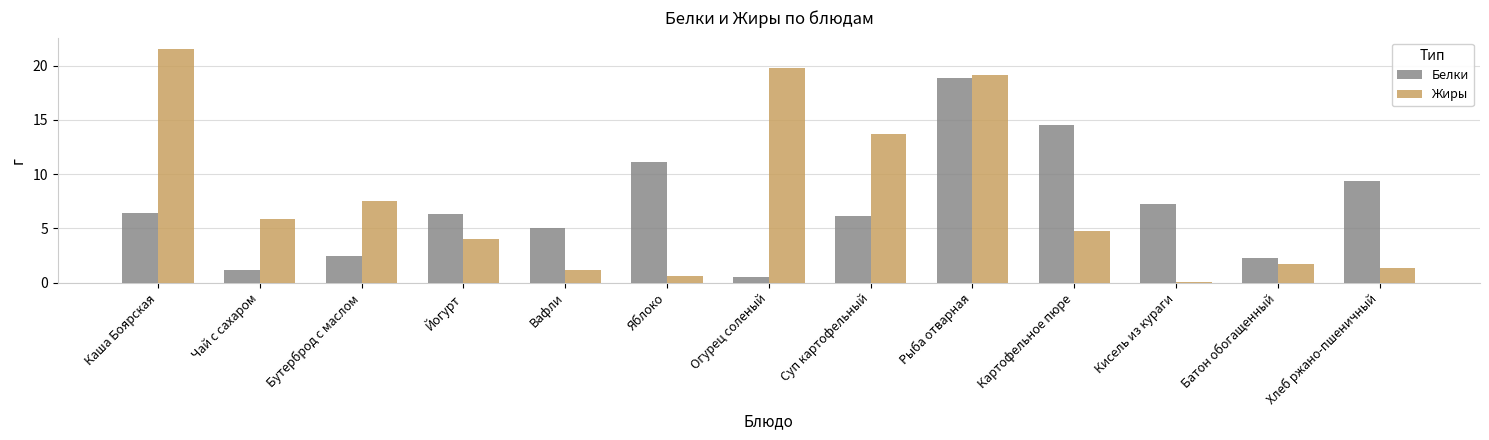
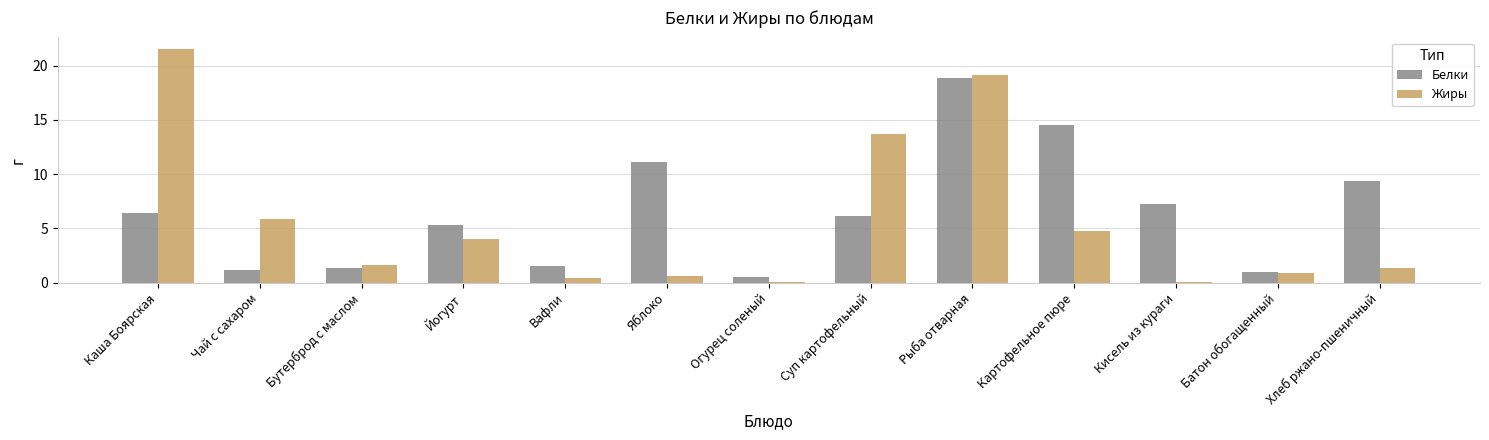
  {
    "Белки": {
      "Каша Боярская": 6.4,
      "Чай с сахаром": 1.2,
-     "Бутерброд с маслом": 2.5,
-     "Йогурт": 6.3,
-     "Вафли": 5.0,
+     "Бутерброд с маслом": 1.4,
+     "Йогурт": 5.3,
+     "Вафли": 1.5,
      "Яблоко": 11.2,
      "Огурец соленый": 0.5,
      "Суп картофельный": 6.1,
      "Рыба отварная": 18.9,
      "Картофельное пюре": 14.5,
      "Кисель из кураги": 7.2,
-     "Батон обогащенный": 2.3,
+     "Батон обогащенный": 1.0,
      "Хлеб ржано-пшеничный": 9.4
    },
    "Жиры": {
      "Каша Боярская": 21.5,
      "Чай с сахаром": 5.9,
-     "Бутерброд с маслом": 7.6,
+     "Бутерброд с маслом": 1.6,
      "Йогурт": 4.0,
-     "Вафли": 1.2,
+     "Вафли": 0.4,
      "Яблоко": 0.6,
-     "Огурец соленый": 19.8,
+     "Огурец соленый": 0.1,
      "Суп картофельный": 13.7,
      "Рыба отварная": 19.1,
      "Картофельное пюре": 4.8,
-     "Батон обогащенный": 1.7,
+     "Батон обогащенный": 0.9,
      "Хлеб ржано-пшеничный": 1.3
    }
  }
